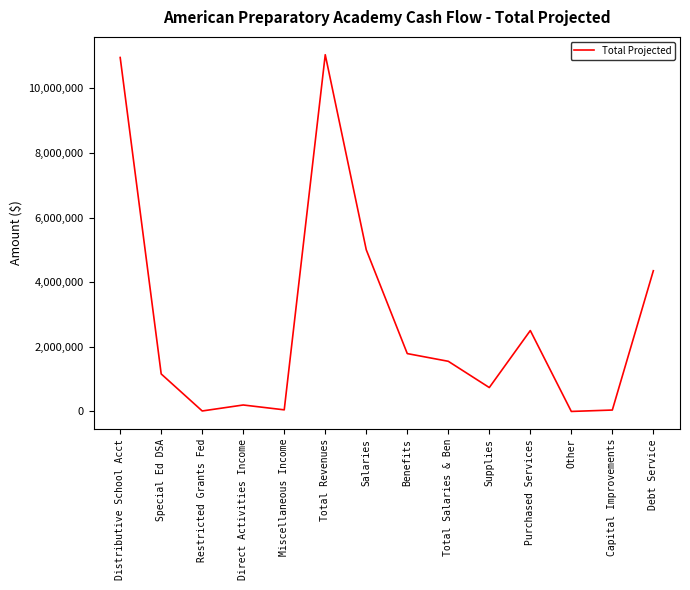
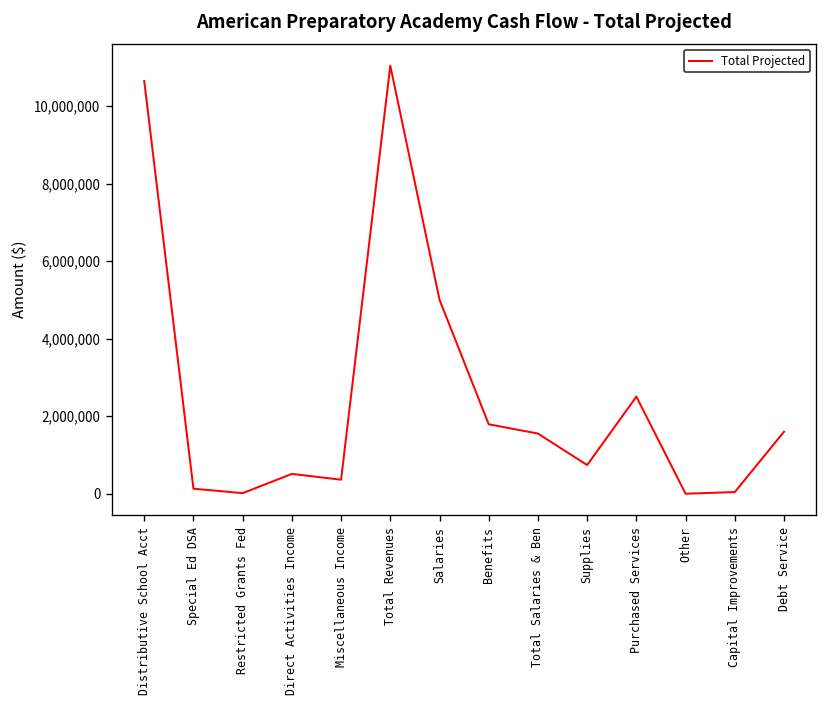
  {
-   "Distributive School Acct": "11,000,000",
-   "Special Ed DSA": "1,200,000",
+   "Distributive School Acct": "10,600,000",
+   "Special Ed DSA": "100,000",
    "Restricted Grants Fed": "0",
-   "Direct Activities Income": "200,000",
-   "Miscellaneous Income": "0",
+   "Direct Activities Income": "500,000",
+   "Miscellaneous Income": "400,000",
    "Total Revenues": "11,000,000",
    "Salaries": "5,000,000",
    "Benefits": "1,800,000",
    "Total Salaries & Ben": "1,600,000",
    "Supplies": "700,000",
    "Purchased Services": "2,500,000",
    "Other": "0",
    "Capital Improvements": "0",
-   "Debt Service": "4,400,000"
+   "Debt Service": "1,600,000"
  }
